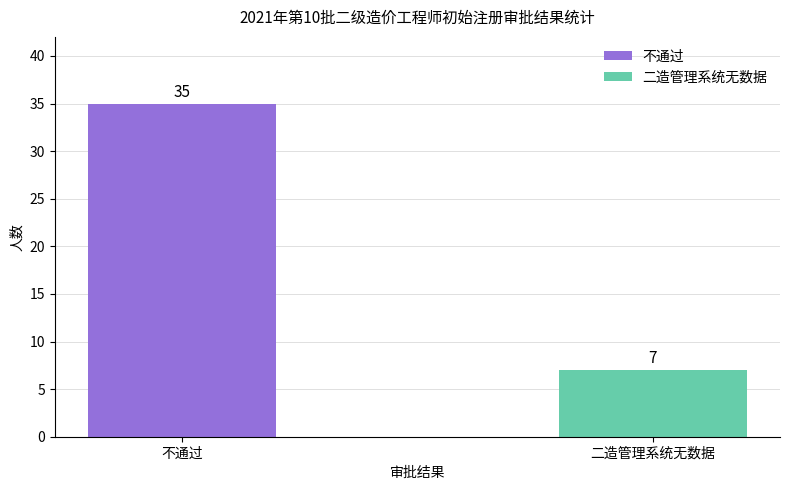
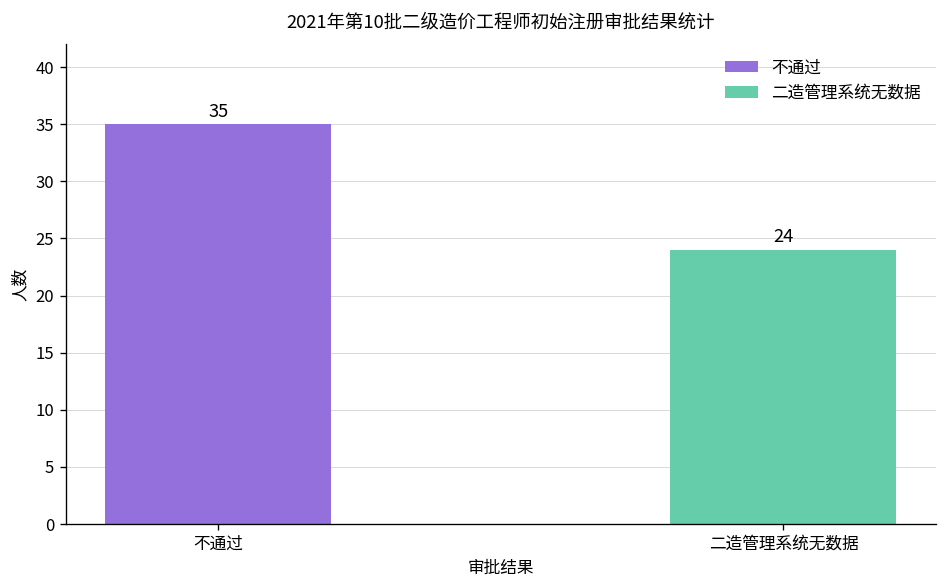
  {
    "二造管理系统无数据": {
-     "二造管理系统无数据": 7
+     "二造管理系统无数据": 24
    }
  }
